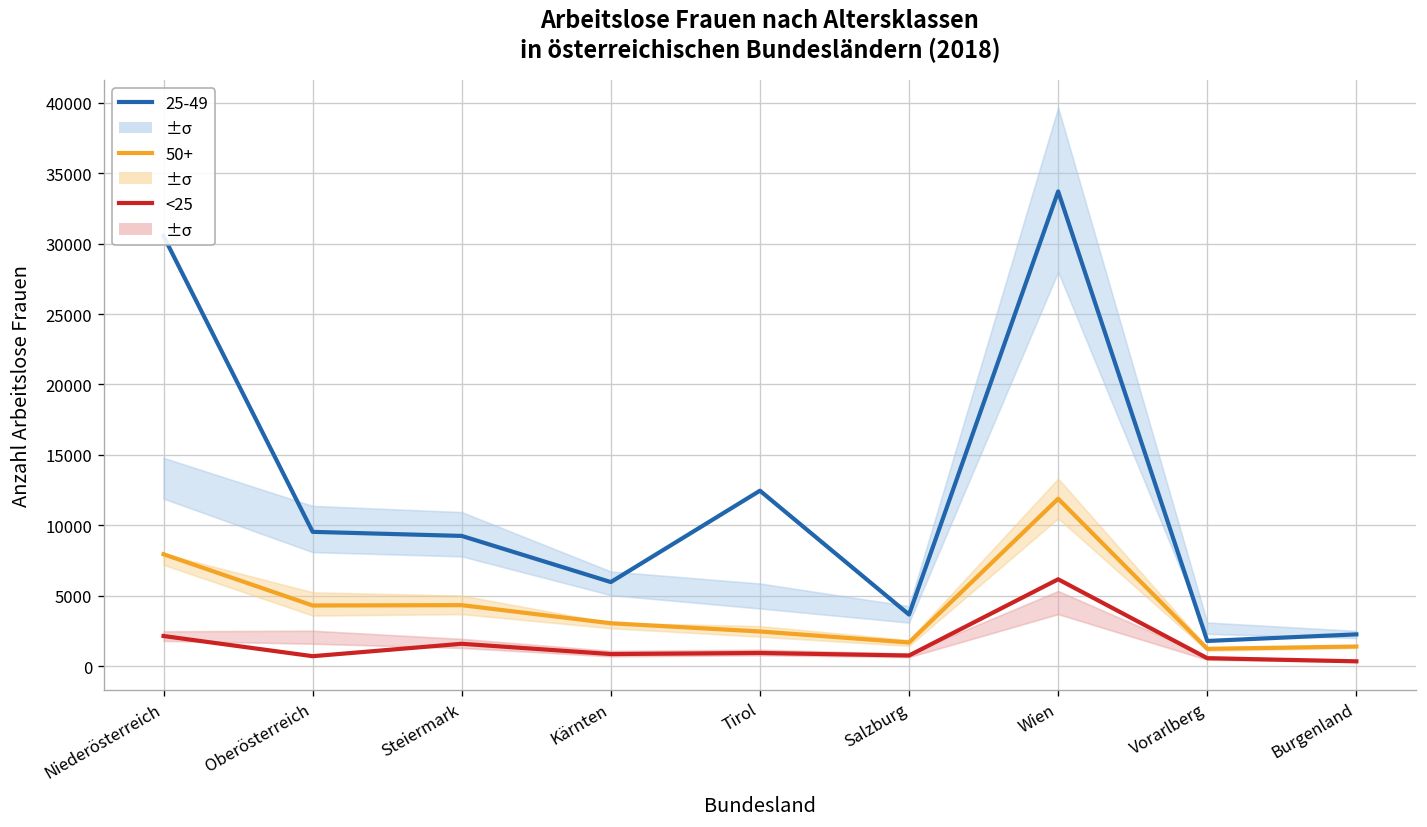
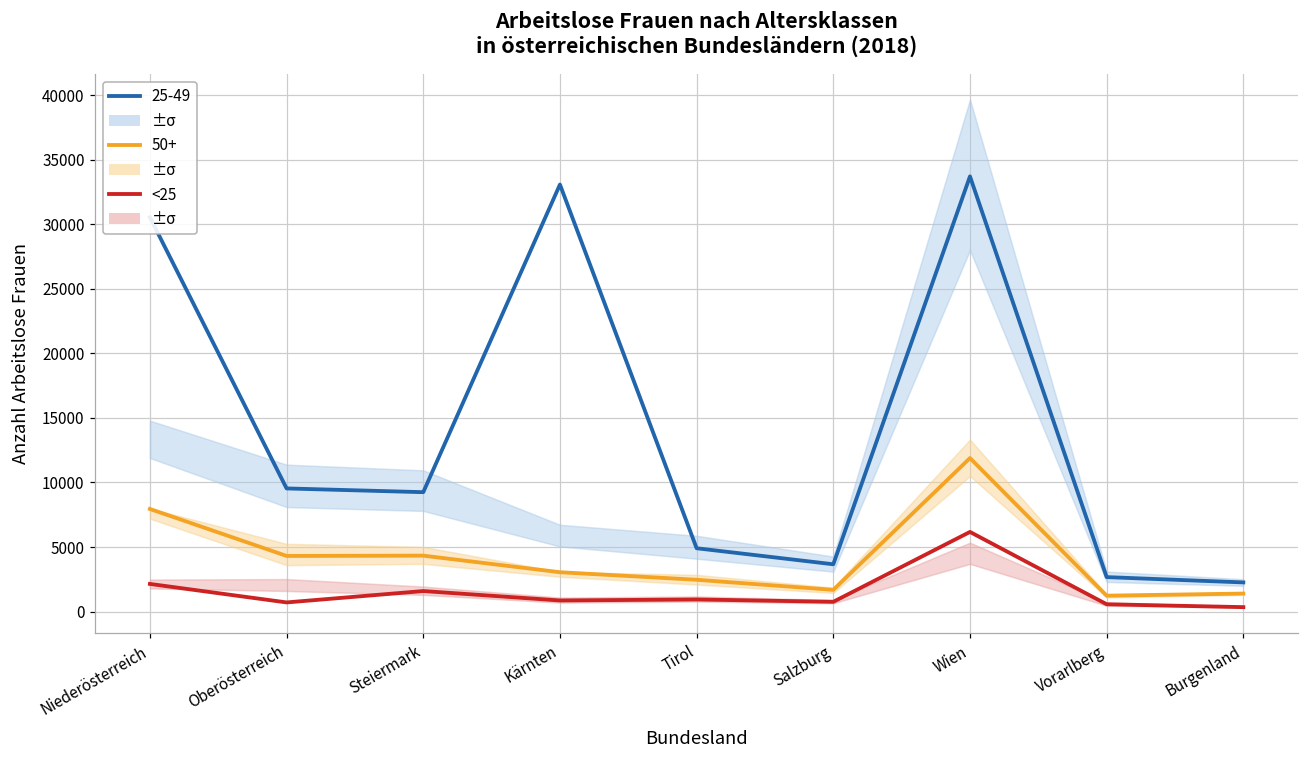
  {
    "25-49": {
      "Oberösterreich": 9500,
      "Steiermark": 9300,
-     "Kärnten": 6000,
-     "Tirol": 12500,
+     "Kärnten": 33100,
+     "Tirol": 4900,
      "Salzburg": 3700,
      "Wien": 33700,
-     "Vorarlberg": 1800,
+     "Vorarlberg": 2700,
      "Burgenland": 2300
    },
    "50+": {
      "Oberösterreich": 4300,
      "Steiermark": 4300,
      "Tirol": 2500,
      "Wien": 11900
    },
    "<25": {
      "Niederösterreich": 2100,
      "Oberösterreich": 700,
      "Steiermark": 1600,
      "Kärnten": 900,
      "Tirol": 900,
      "Wien": 6200
    }
  }
